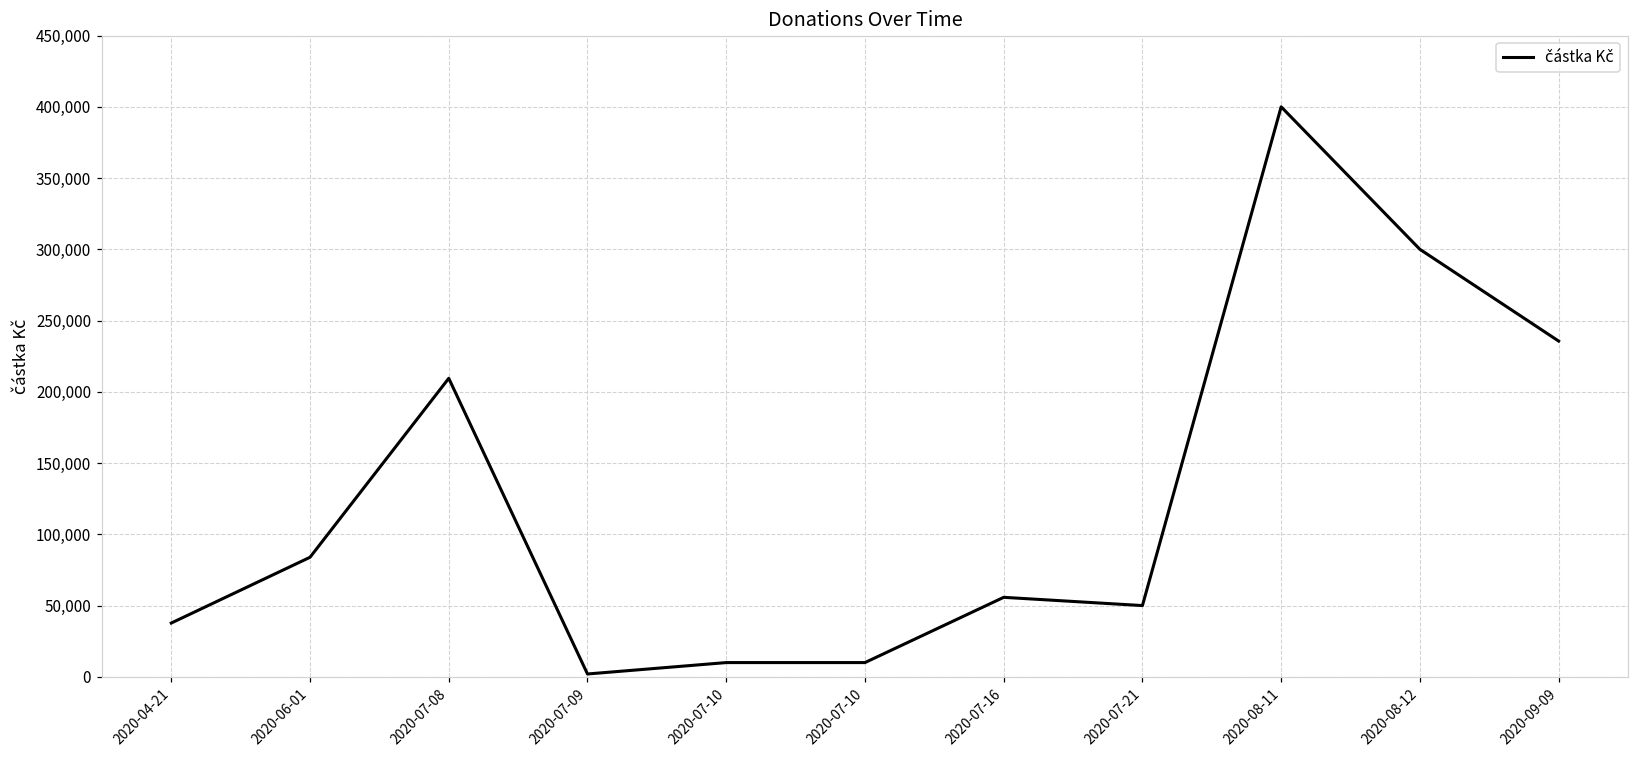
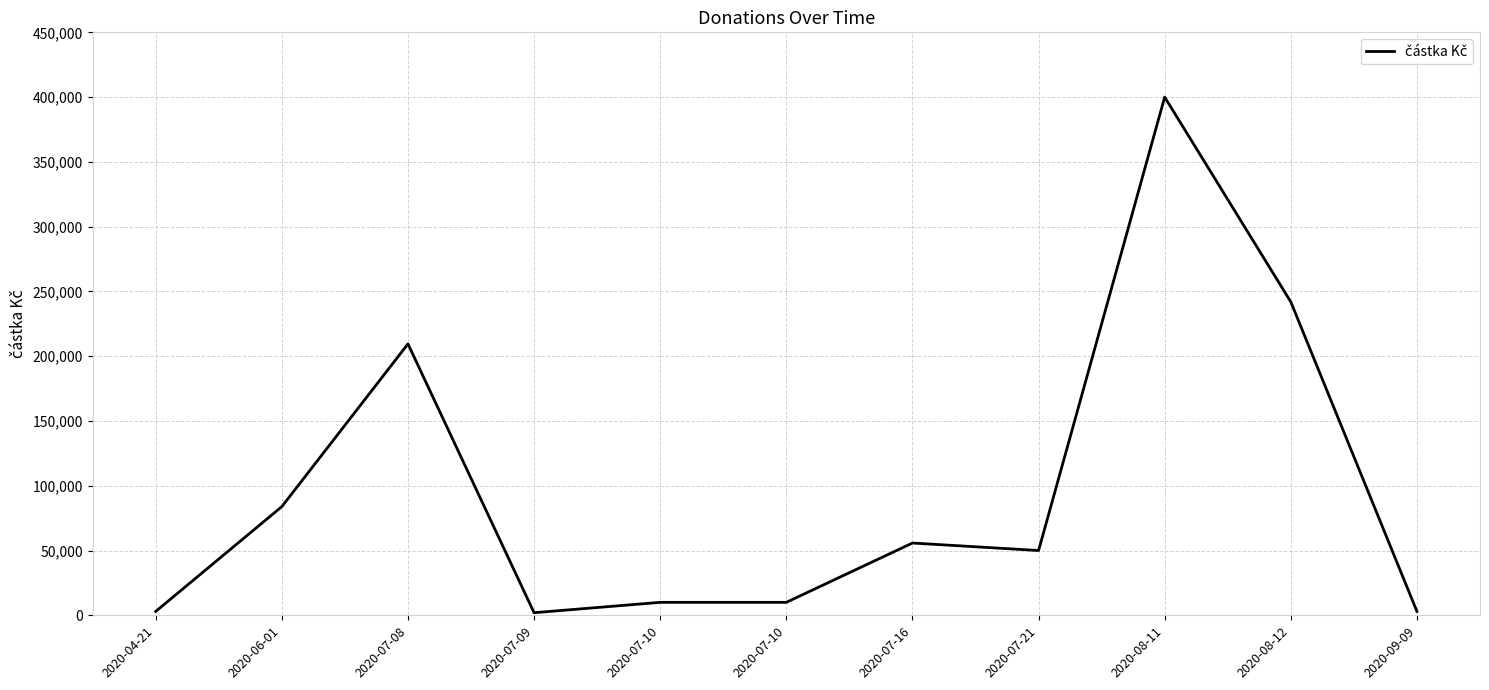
  {
-   "2020-04-21": "38,000",
+   "2020-04-21": "3,000",
    "2020-06-01": "84,000",
    "2020-07-08": "209,000",
    "2020-07-09": "2,000",
    "2020-07-16": "56,000",
    "2020-07-21": "50,000",
    "2020-08-11": "400,000",
-   "2020-08-12": "300,000",
-   "2020-09-09": "236,000"
+   "2020-08-12": "242,000",
+   "2020-09-09": "3,000"
  }
